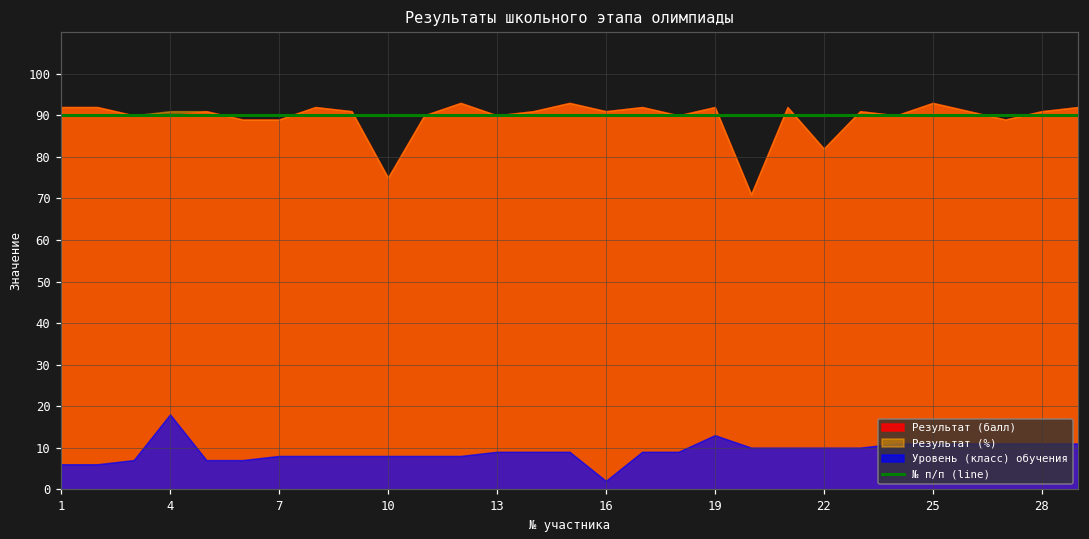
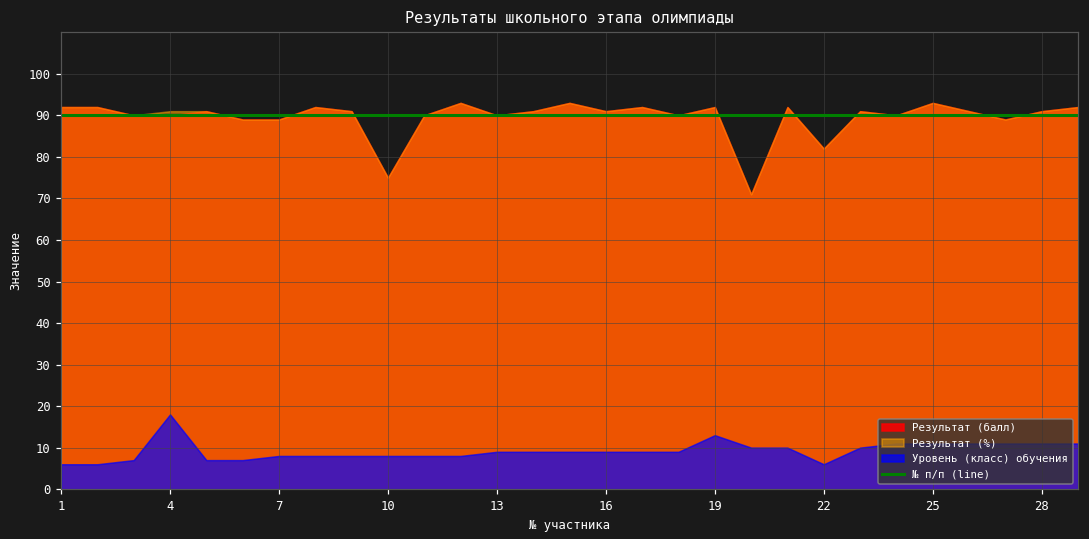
  {
    "№ п/п (line)": {
      "1": 90,
      "7": 90,
      "10": 90,
      "16": 90,
      "19": 90,
      "22": 90,
      "25": 90,
      "28": 90
    },
    "Результат (%)": {
      "4": 91
    },
    "Уровень (класс) обучения": {
      "1": 6,
      "4": 18,
      "7": 8,
      "10": 8,
      "13": 9,
-     "16": 2,
+     "16": 9,
      "19": 13,
-     "22": 10
+     "22": 6
    }
  }
